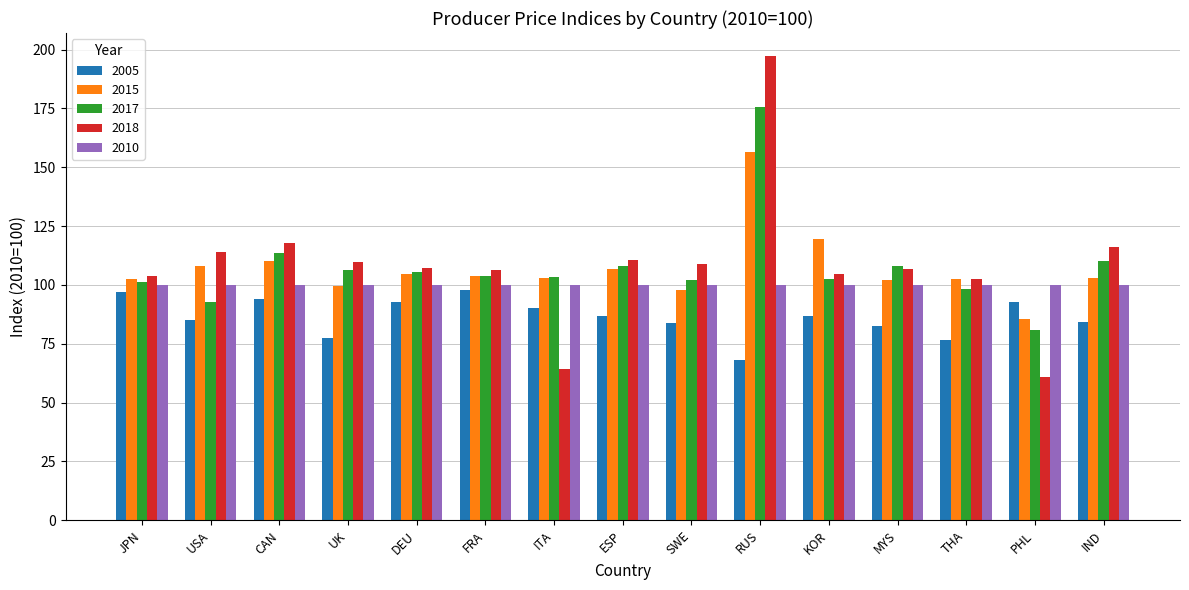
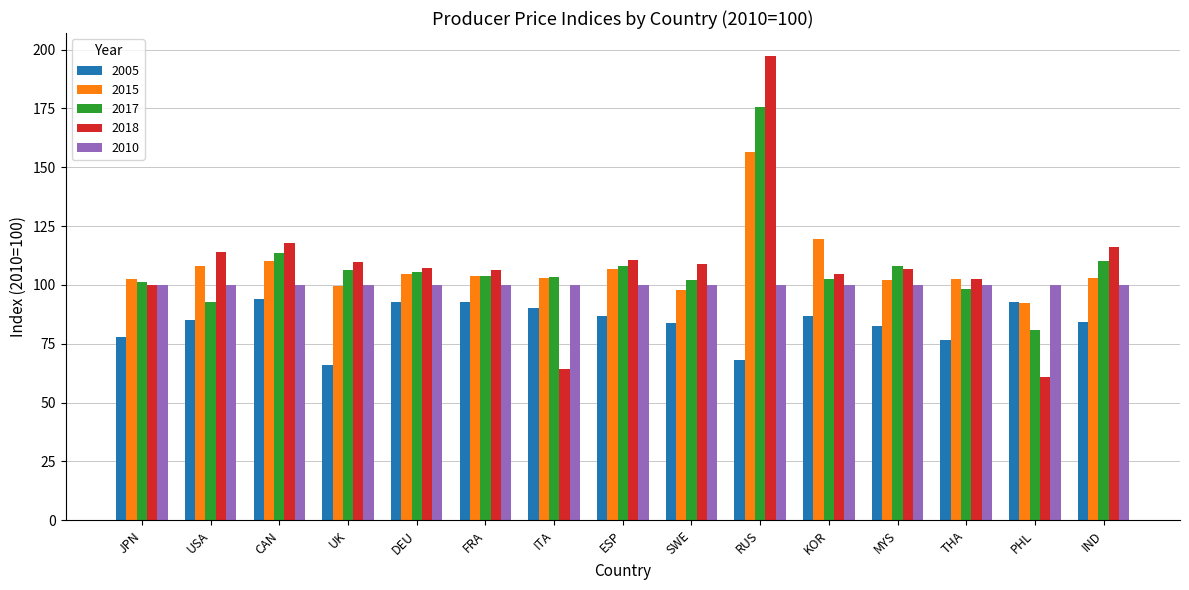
  {
    "2005": {
-     "JPN": 97,
+     "JPN": 78,
      "USA": 85,
      "CAN": 94,
-     "UK": 77,
+     "UK": 66,
      "DEU": 93,
-     "FRA": 98,
+     "FRA": 93,
      "ITA": 90,
      "ESP": 87,
      "SWE": 84,
      "RUS": 68,
      "KOR": 87,
      "MYS": 82,
      "THA": 76,
      "PHL": 93,
      "IND": 84
    },
    "2015": {
      "JPN": 103,
      "USA": 108,
      "CAN": 110,
      "UK": 100,
      "DEU": 105,
      "FRA": 104,
      "ITA": 103,
      "ESP": 107,
      "SWE": 98,
      "RUS": 157,
      "KOR": 119,
      "MYS": 102,
      "THA": 103,
-     "PHL": 86,
+     "PHL": 92,
      "IND": 103
    },
    "2017": {
      "JPN": 101,
      "USA": 93,
      "CAN": 114,
      "UK": 107,
      "DEU": 105,
      "FRA": 104,
      "ITA": 103,
      "ESP": 108,
      "SWE": 102,
      "RUS": 176,
      "KOR": 103,
      "MYS": 108,
      "THA": 98,
      "PHL": 81,
      "IND": 110
    },
    "2018": {
-     "JPN": 104,
+     "JPN": 100,
      "USA": 114,
      "CAN": 118,
      "UK": 110,
      "DEU": 107,
      "FRA": 106,
      "ITA": 64,
      "ESP": 111,
      "SWE": 109,
      "RUS": 197,
      "KOR": 104,
      "MYS": 107,
      "THA": 102,
      "PHL": 61,
      "IND": 116
    },
    "2010": {
      "JPN": 100,
      "USA": 100,
      "CAN": 100,
      "UK": 100,
      "DEU": 100,
      "FRA": 100,
      "ITA": 100,
      "ESP": 100,
      "SWE": 100,
      "RUS": 100,
      "KOR": 100,
      "MYS": 100,
      "THA": 100,
      "PHL": 100,
      "IND": 100
    }
  }
